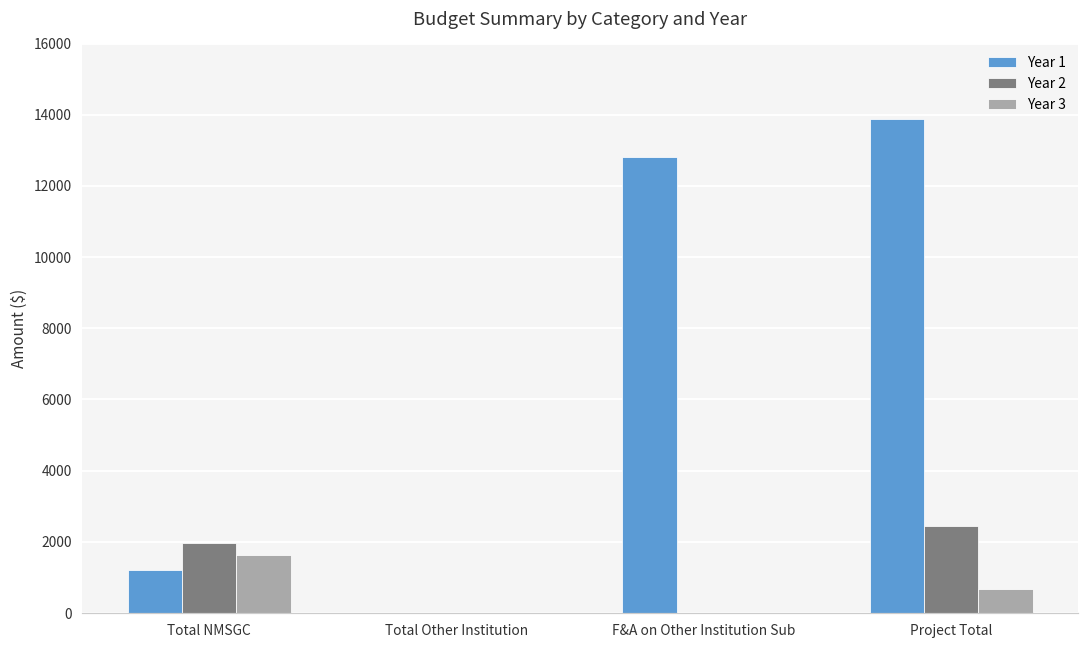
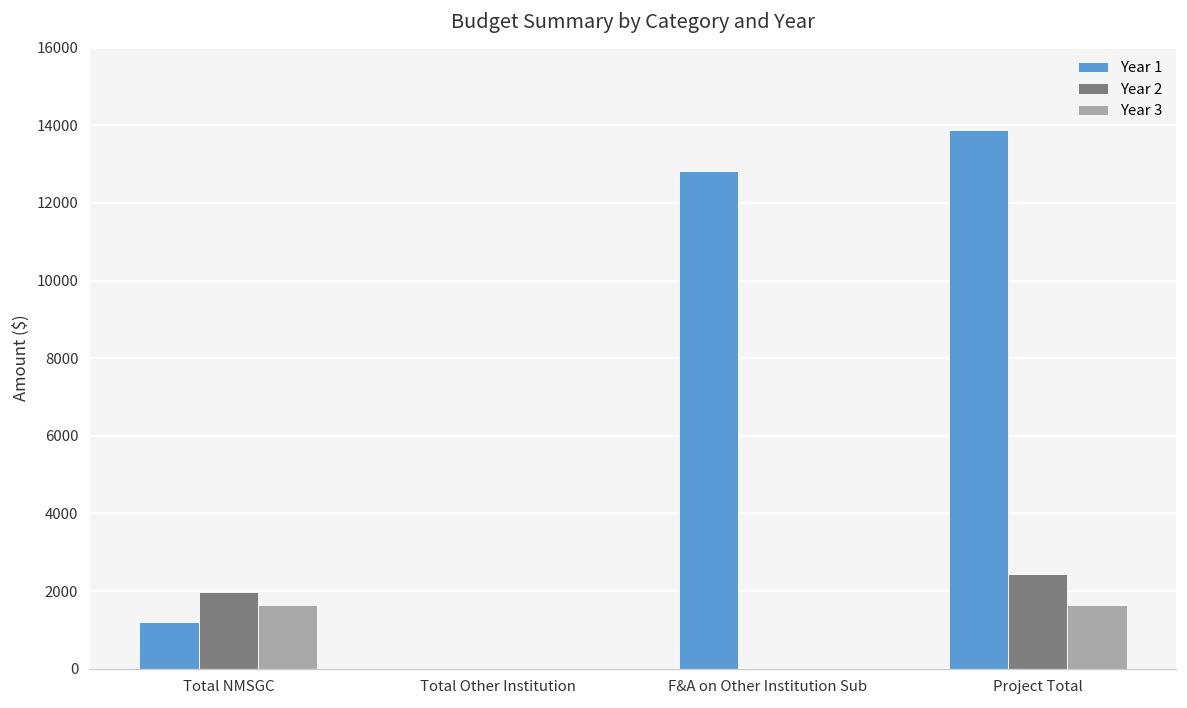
  {
    "Year 1": {
      "Total NMSGC": 1200,
      "Total Other Institution": 0,
      "F&A on Other Institution Sub": 12800,
      "Project Total": 13900
    },
    "Year 2": {
      "Total NMSGC": 2000,
      "Total Other Institution": 0,
      "F&A on Other Institution Sub": 0,
      "Project Total": 2500
    },
    "Year 3": {
      "Total NMSGC": 1600,
      "Total Other Institution": 0,
      "F&A on Other Institution Sub": 0,
-     "Project Total": 700
+     "Project Total": 1600
    }
  }
